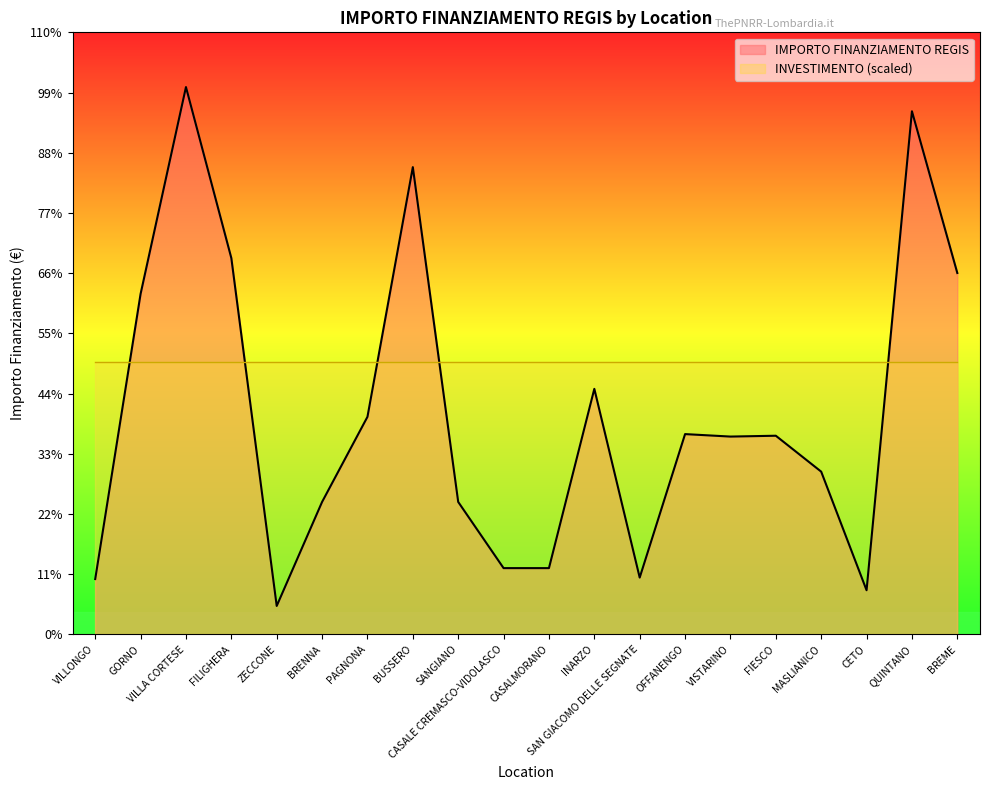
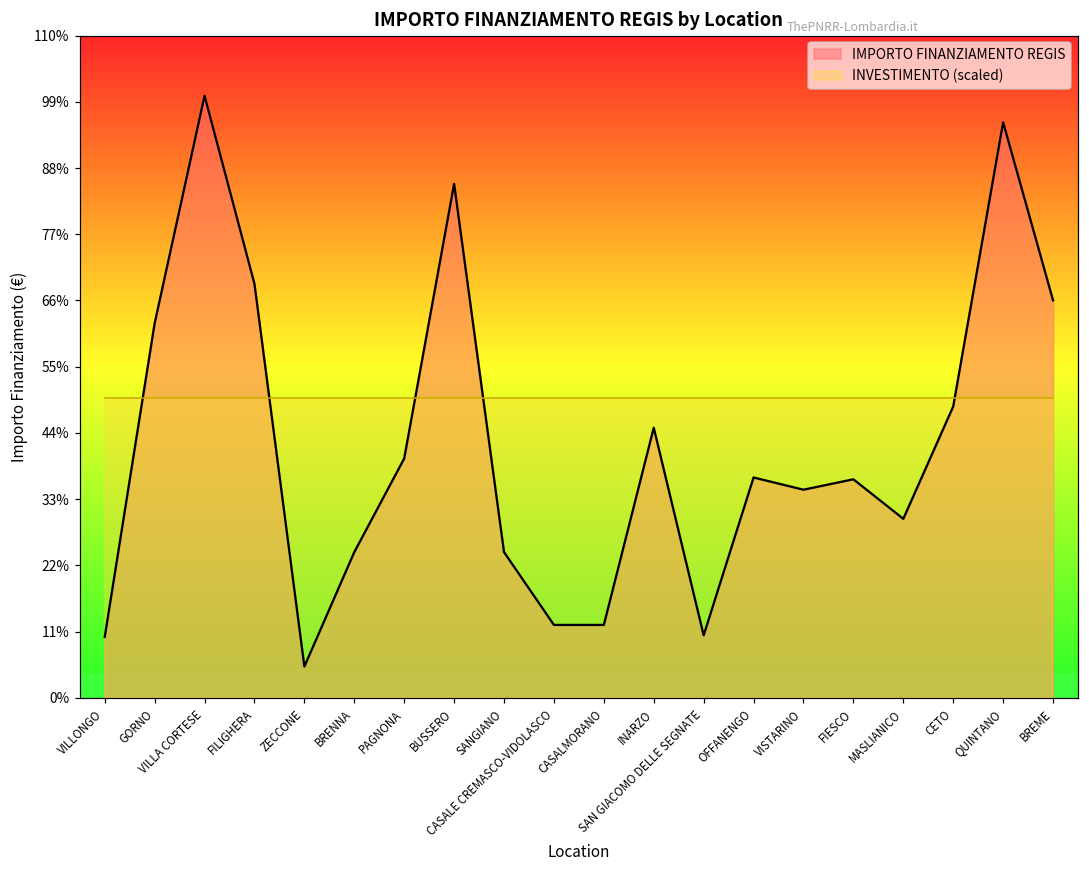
  {
    "IMPORTO FINANZIAMENTO REGIS": {
      "VILLONGO": "10%",
      "GORNO": "62%",
      "VILLA CORTESE": "100%",
      "FILIGHERA": "69%",
      "ZECCONE": "5%",
      "BRENNA": "24%",
      "PAGNONA": "40%",
      "BUSSERO": "85%",
      "SANGIANO": "24%",
      "CASALE CREMASCO-VIDOLASCO": "12%",
      "CASALMORANO": "12%",
      "INARZO": "45%",
      "SAN GIACOMO DELLE SEGNATE": "10%",
      "OFFANENGO": "37%",
-     "VISTARINO": "36%",
+     "VISTARINO": "35%",
      "FIESCO": "36%",
      "MASLIANICO": "30%",
-     "CETO": "8%",
+     "CETO": "48%",
      "QUINTANO": "96%",
      "BREME": "66%"
    },
    "INVESTIMENTO (scaled)": {
      "VILLONGO": "50%",
      "GORNO": "50%",
      "VILLA CORTESE": "50%",
      "FILIGHERA": "50%",
      "ZECCONE": "50%",
      "BRENNA": "50%",
      "PAGNONA": "50%",
      "BUSSERO": "50%",
      "SANGIANO": "50%",
      "CASALE CREMASCO-VIDOLASCO": "50%",
      "CASALMORANO": "50%",
      "INARZO": "50%",
      "SAN GIACOMO DELLE SEGNATE": "50%",
      "OFFANENGO": "50%",
      "VISTARINO": "50%",
      "FIESCO": "50%",
      "MASLIANICO": "50%",
      "CETO": "50%",
      "QUINTANO": "50%",
      "BREME": "50%"
    }
  }
